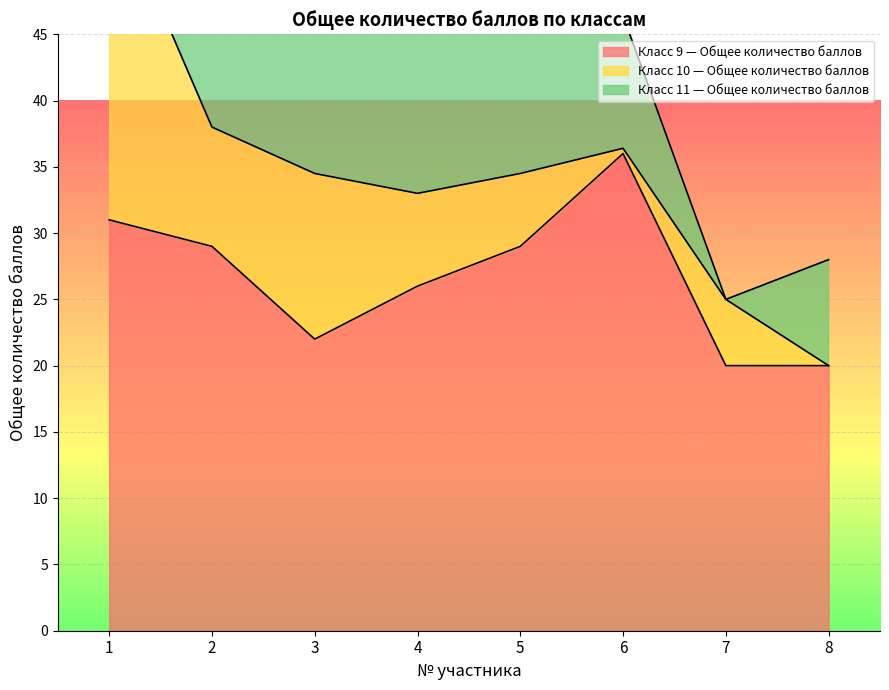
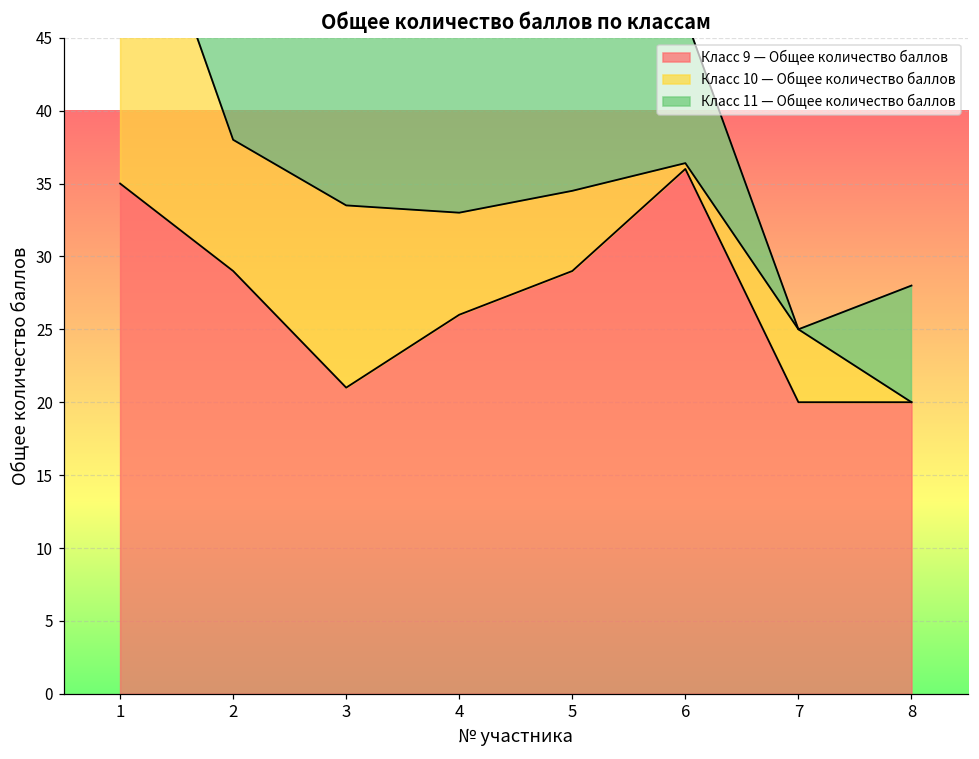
  {
    "Класс 9 — Общее количество баллов": {
-     "1": 31,
+     "1": 35,
      "2": 29,
-     "3": 22,
+     "3": 21,
      "4": 26,
      "5": 29,
      "6": 36,
      "7": 20
    },
    "Класс 10 — Общее количество баллов": {
      "2": 9,
      "3": 12.5,
      "4": 7,
      "5": 5.5,
      "6": 0.4
    },
    "Класс 11 — Общее количество баллов": {
      "8": 8
    }
  }
